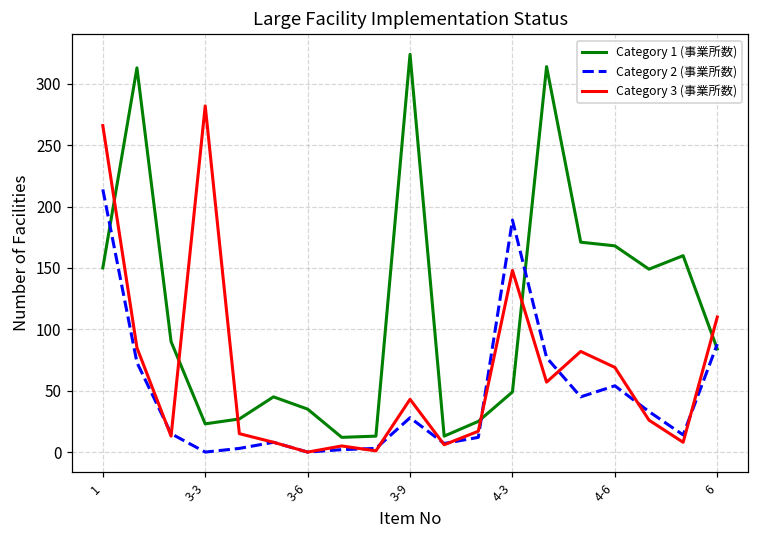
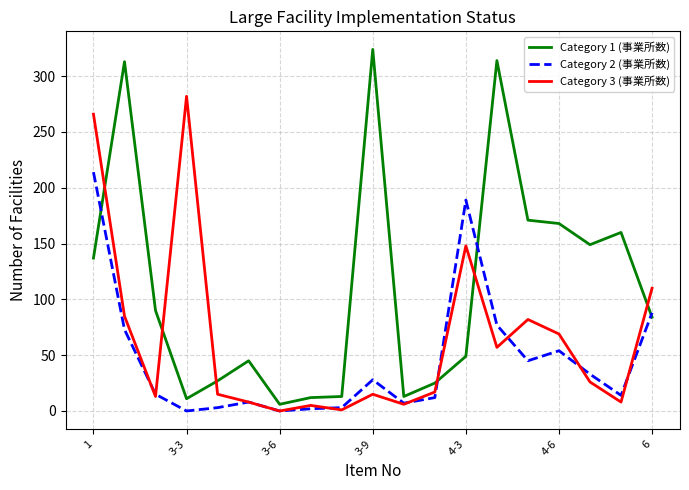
  {
    "Category 1 (事業所数)": {
-     "1": 150,
-     "3-3": 23,
-     "3-6": 35,
+     "1": 137,
+     "3-3": 11,
+     "3-6": 6,
      "3-9": 324,
      "4-3": 49,
      "4-6": 168
    },
    "Category 2 (事業所数)": {
      "1": 214,
      "3-3": 0,
      "3-9": 28,
      "4-3": 189,
      "4-6": 54
    },
    "Category 3 (事業所数)": {
      "1": 266,
      "3-3": 282,
-     "3-9": 43,
+     "3-9": 15,
      "4-3": 148,
      "4-6": 69
    }
  }
